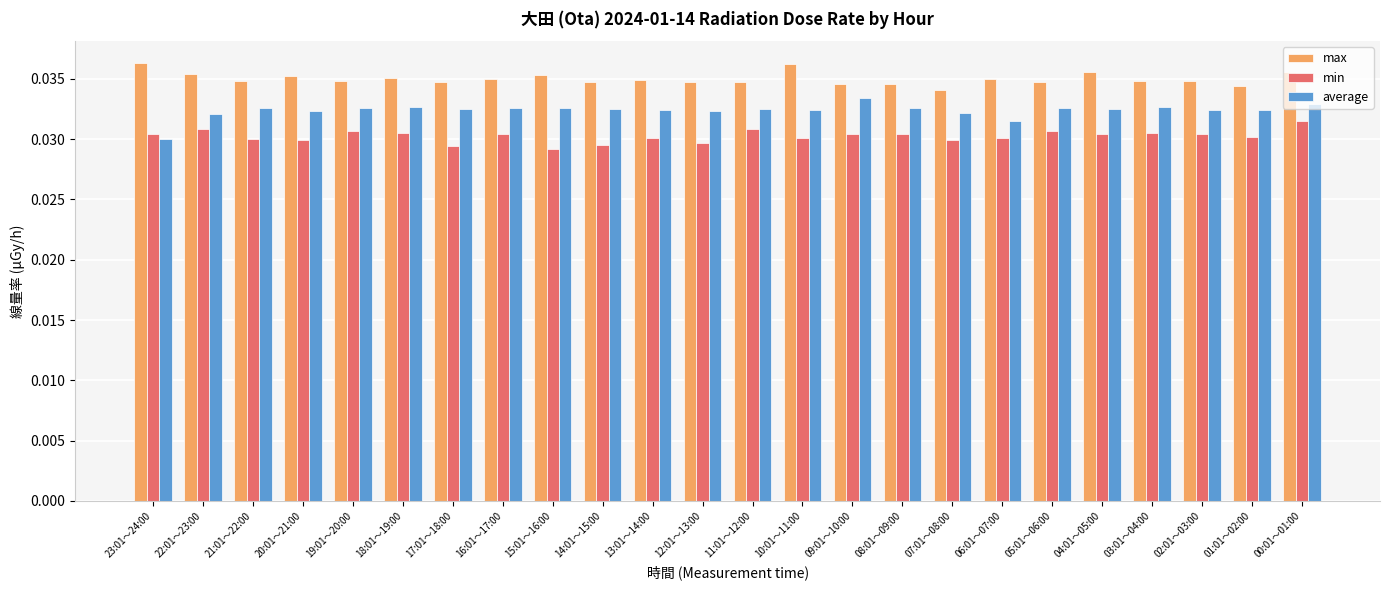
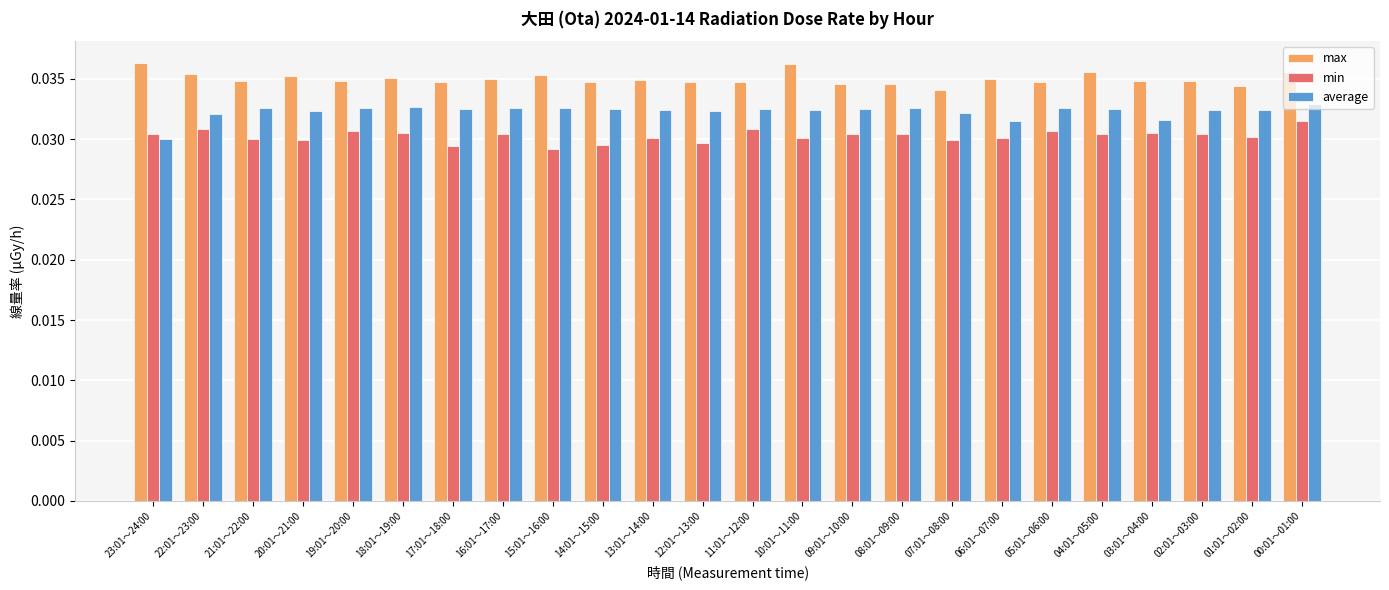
  {
    "average": {
      "23:01～24:00": 0.0300,
      "22:01～23:00": 0.0321,
      "21:01～22:00": 0.0326,
      "20:01～21:00": 0.0323,
      "19:01～20:00": 0.0326,
      "18:01～19:00": 0.0327,
      "17:01～18:00": 0.0325,
      "16:01～17:00": 0.0326,
      "15:01～16:00": 0.0326,
      "14:01～15:00": 0.0325,
      "13:01～14:00": 0.0324,
      "12:01～13:00": 0.0323,
      "11:01～12:00": 0.0325,
      "10:01～11:00": 0.0324,
-     "09:01～10:00": 0.0334,
+     "09:01～10:00": 0.0325,
      "08:01～09:00": 0.0326,
      "07:01～08:00": 0.0322,
      "06:01～07:00": 0.0315,
      "05:01～06:00": 0.0326,
      "04:01～05:00": 0.0325,
-     "03:01～04:00": 0.0327,
+     "03:01～04:00": 0.0316,
      "02:01～03:00": 0.0324,
      "01:01～02:00": 0.0324
    }
  }
